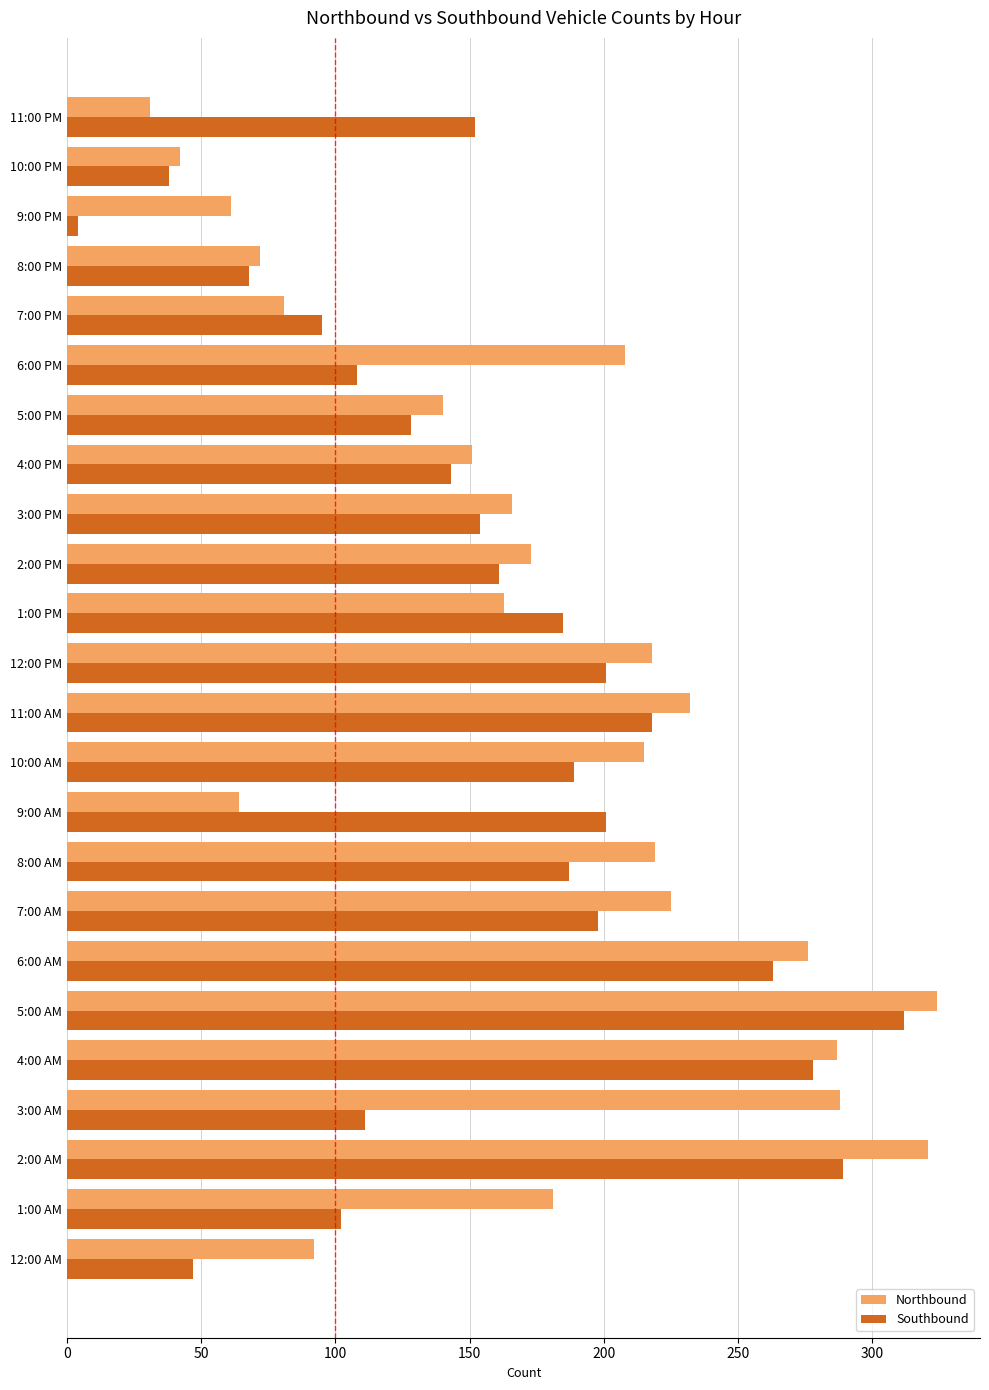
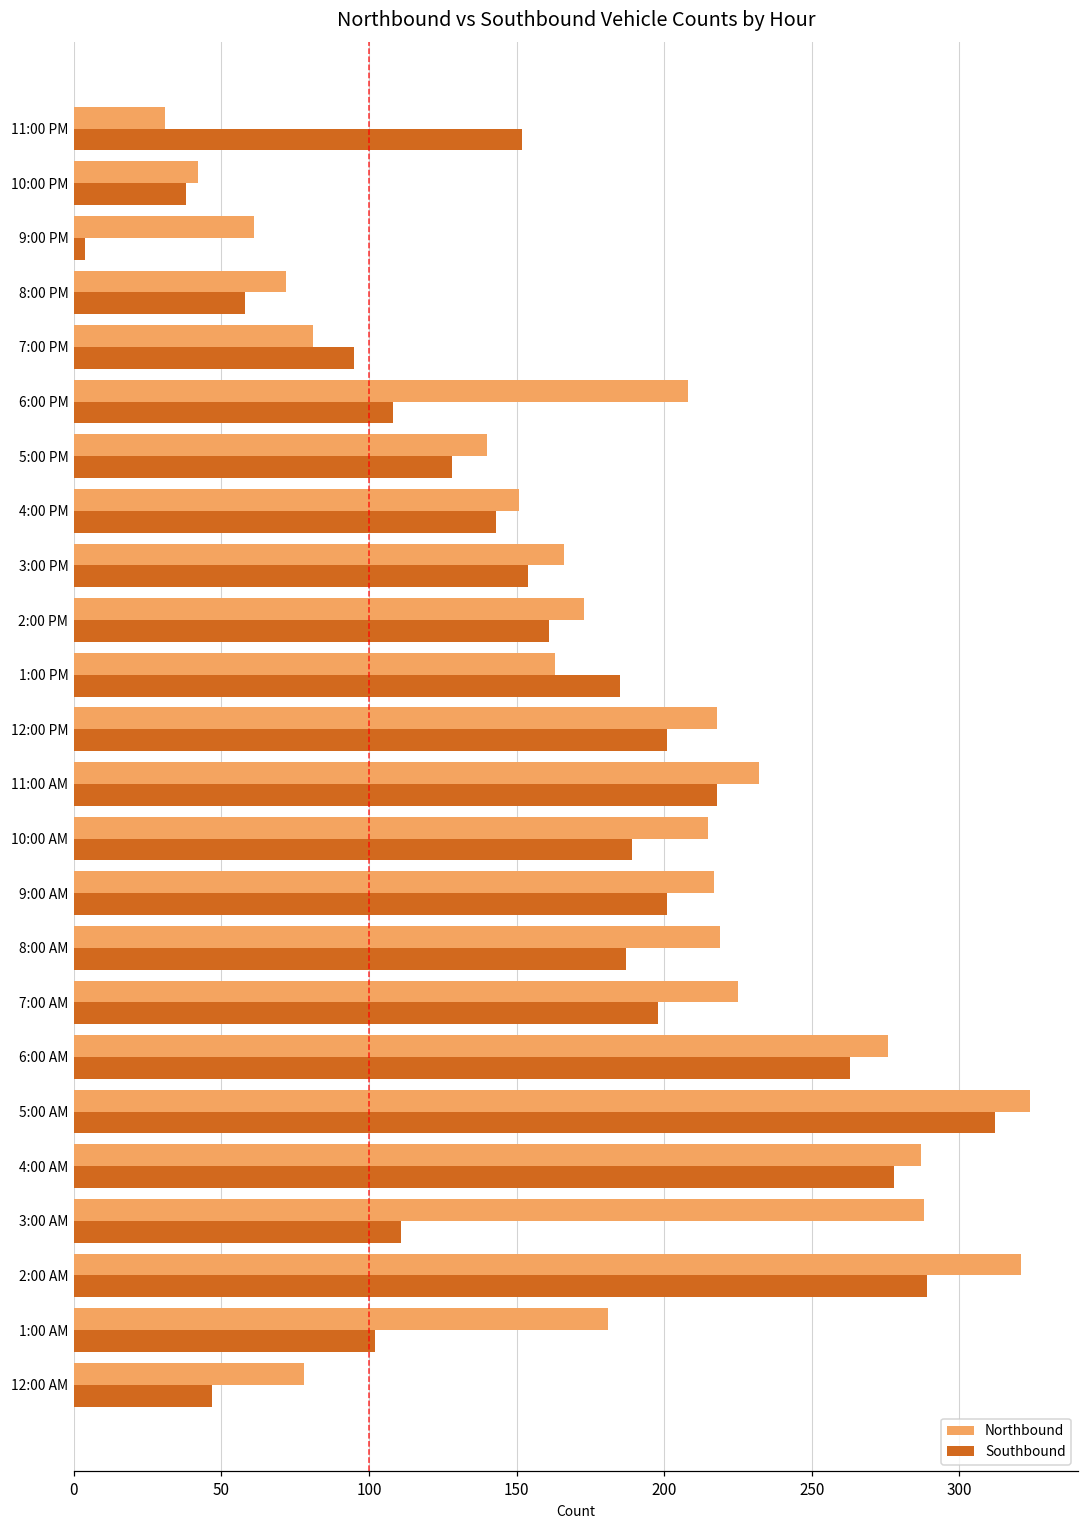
  {
    "Northbound": {
      "11:00 PM": 31,
      "10:00 PM": 42,
      "9:00 PM": 61,
      "8:00 PM": 72,
      "7:00 PM": 81,
      "6:00 PM": 208,
      "5:00 PM": 140,
      "4:00 PM": 151,
      "3:00 PM": 166,
      "2:00 PM": 173,
      "1:00 PM": 163,
      "12:00 PM": 218,
      "11:00 AM": 232,
      "10:00 AM": 215,
-     "9:00 AM": 64,
+     "9:00 AM": 217,
      "8:00 AM": 219,
      "7:00 AM": 225,
      "6:00 AM": 276,
      "5:00 AM": 324,
      "4:00 AM": 287,
      "3:00 AM": 288,
      "2:00 AM": 321,
      "1:00 AM": 181,
-     "12:00 AM": 92
+     "12:00 AM": 78
    },
    "Southbound": {
      "11:00 PM": 152,
      "10:00 PM": 38,
      "9:00 PM": 4,
-     "8:00 PM": 68,
+     "8:00 PM": 58,
      "7:00 PM": 95,
      "6:00 PM": 108,
      "5:00 PM": 128,
      "4:00 PM": 143,
      "3:00 PM": 154,
      "2:00 PM": 161,
      "1:00 PM": 185,
      "12:00 PM": 201,
      "11:00 AM": 218,
      "10:00 AM": 189,
      "9:00 AM": 201,
      "8:00 AM": 187,
      "7:00 AM": 198,
      "6:00 AM": 263,
      "5:00 AM": 312,
      "4:00 AM": 278,
      "3:00 AM": 111,
      "2:00 AM": 289,
      "1:00 AM": 102,
      "12:00 AM": 47
    }
  }
